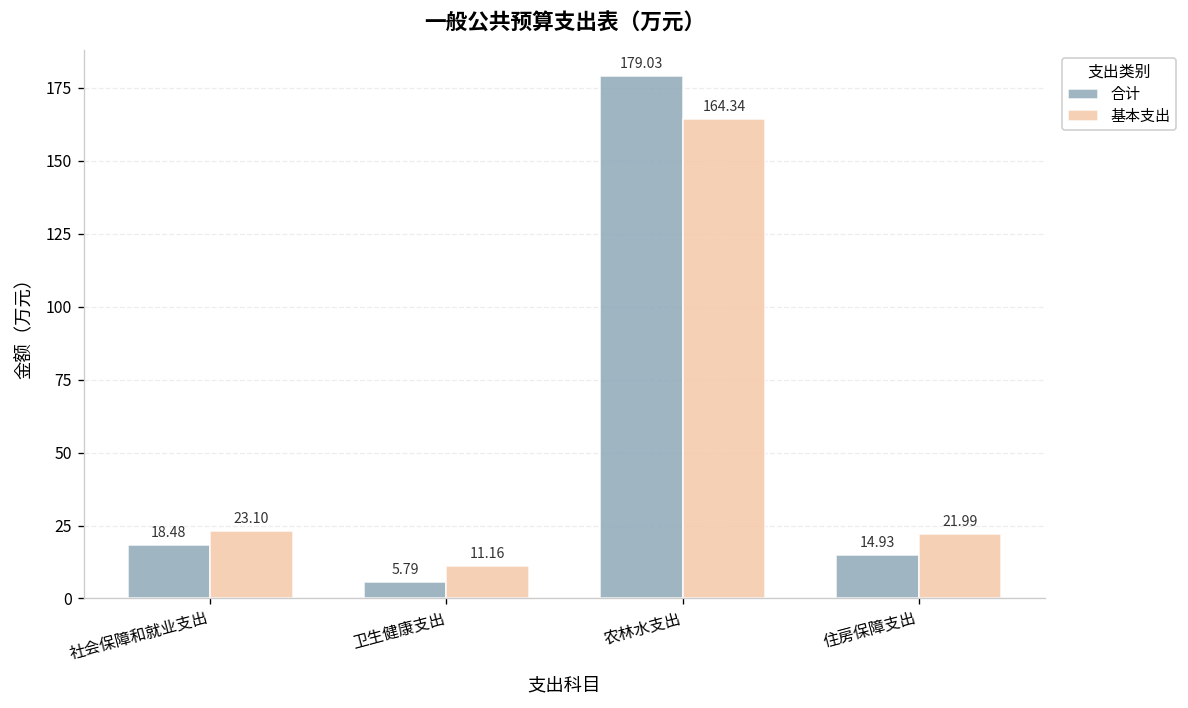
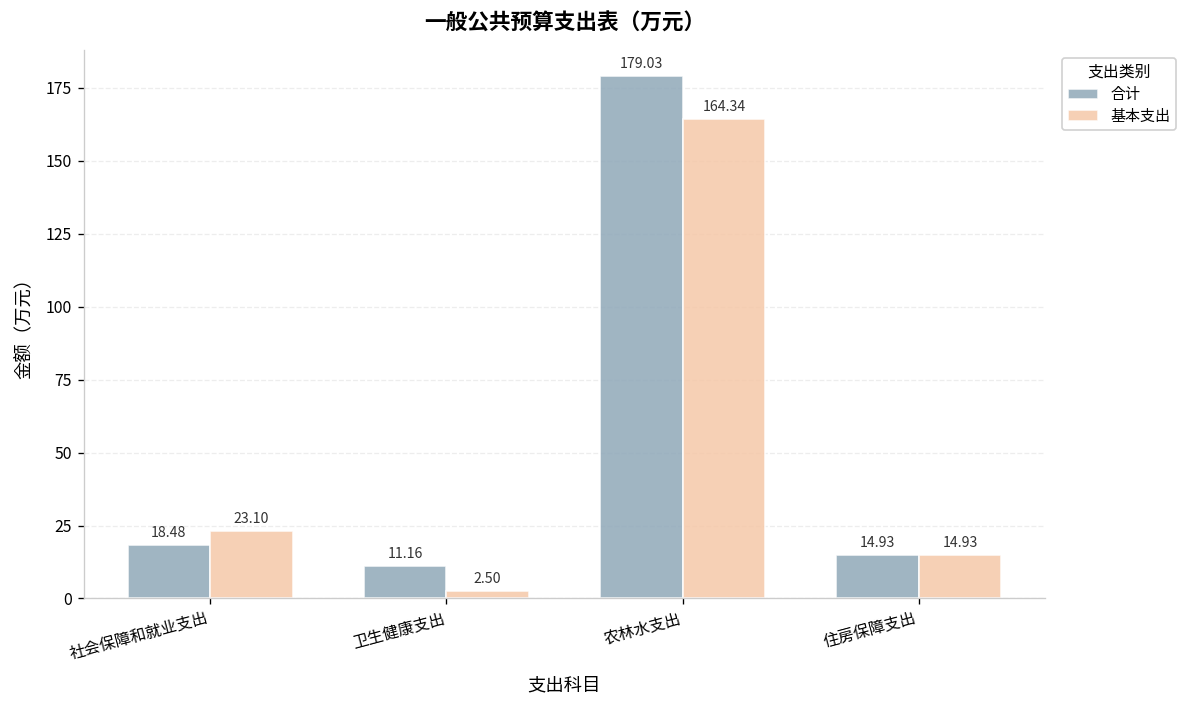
  {
    "合计": {
      "社会保障和就业支出": 18.48,
-     "卫生健康支出": 5.79,
+     "卫生健康支出": 11.16,
      "农林水支出": 179.03,
      "住房保障支出": 14.93
    },
    "基本支出": {
      "社会保障和就业支出": 23.10,
-     "卫生健康支出": 11.16,
+     "卫生健康支出": 2.50,
      "农林水支出": 164.34,
-     "住房保障支出": 21.99
+     "住房保障支出": 14.93
    }
  }
